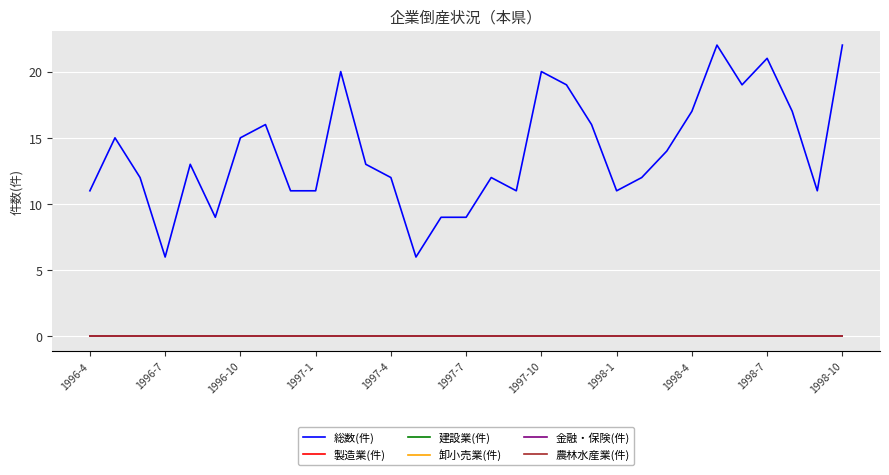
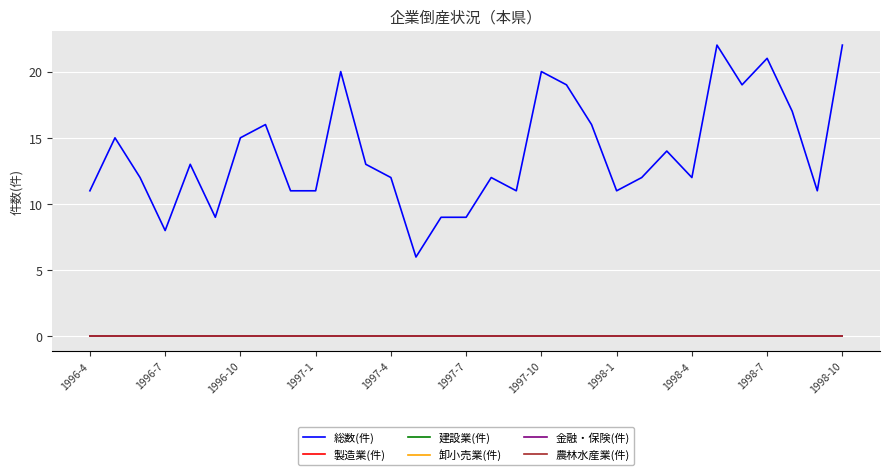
  {
    "総数(件)": {
      "1996-4": 11,
-     "1996-7": 6,
+     "1996-7": 8,
      "1996-10": 15,
      "1997-1": 11,
      "1997-4": 12,
      "1997-7": 9,
      "1997-10": 20,
      "1998-1": 11,
-     "1998-4": 17,
+     "1998-4": 12,
      "1998-7": 21,
      "1998-10": 22
    },
    "農林水産業(件)": {
      "1996-4": 0,
      "1996-7": 0,
      "1996-10": 0,
      "1997-1": 0,
      "1997-4": 0,
      "1997-7": 0,
      "1997-10": 0,
      "1998-1": 0,
      "1998-4": 0,
      "1998-7": 0,
      "1998-10": 0
    }
  }
